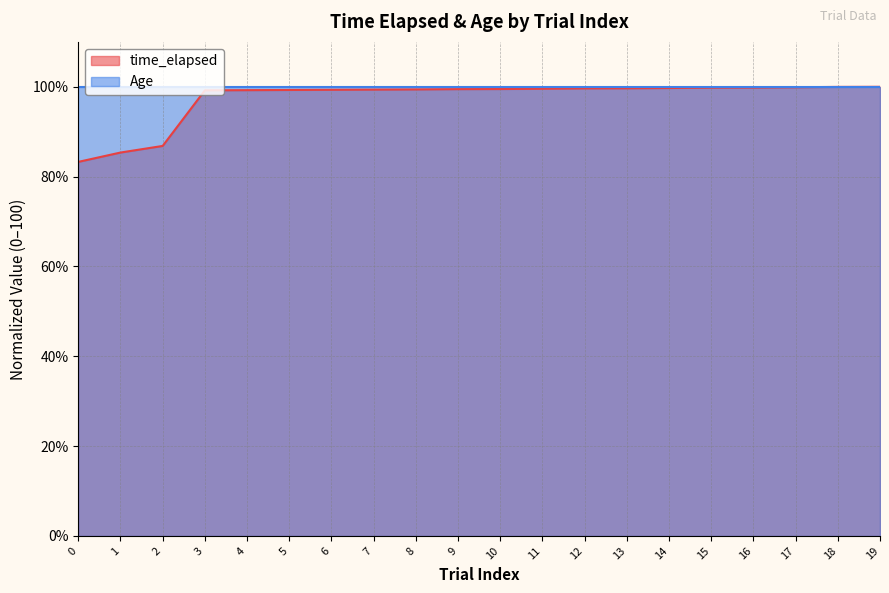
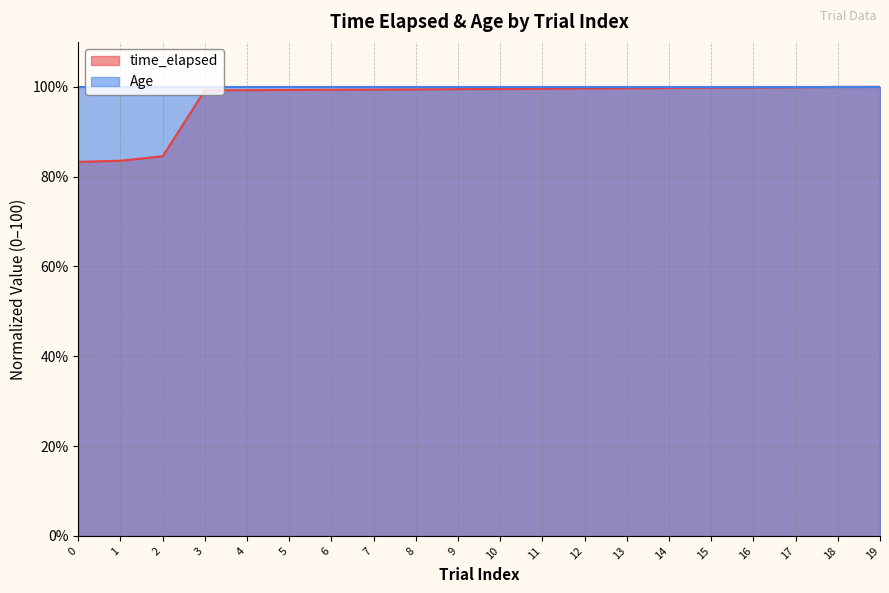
  {
    "time_elapsed": {
      "0": "83%",
-     "1": "85%",
-     "2": "87%",
+     "1": "84%",
+     "2": "85%",
      "4": "99%",
      "5": "99%",
      "6": "99%",
      "7": "99%",
      "8": "99%"
    },
    "Age": {
      "0": "100%",
      "4": "100%",
      "5": "100%",
      "6": "100%",
      "7": "100%",
      "8": "100%"
    }
  }
